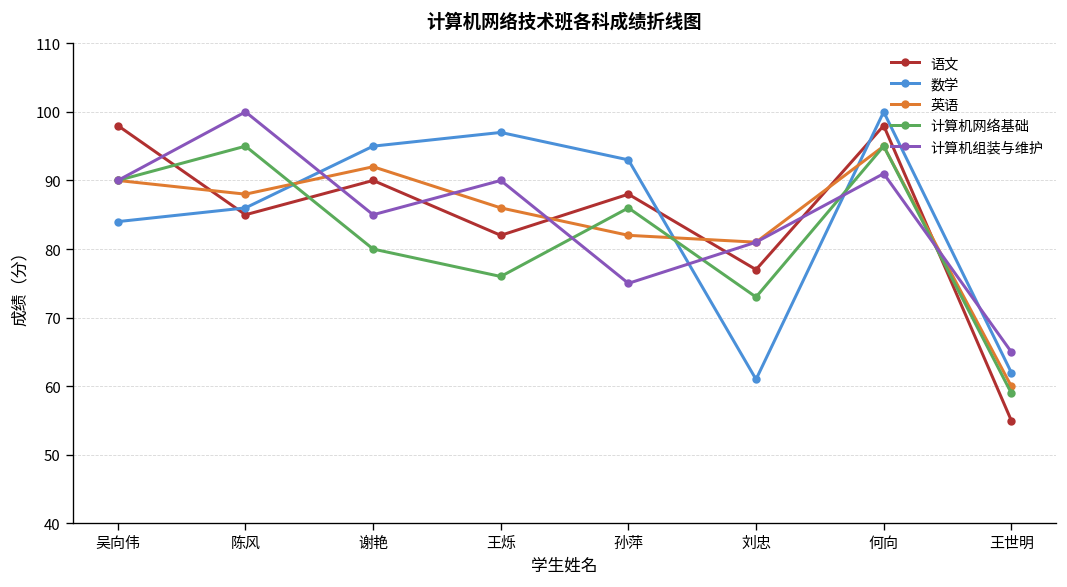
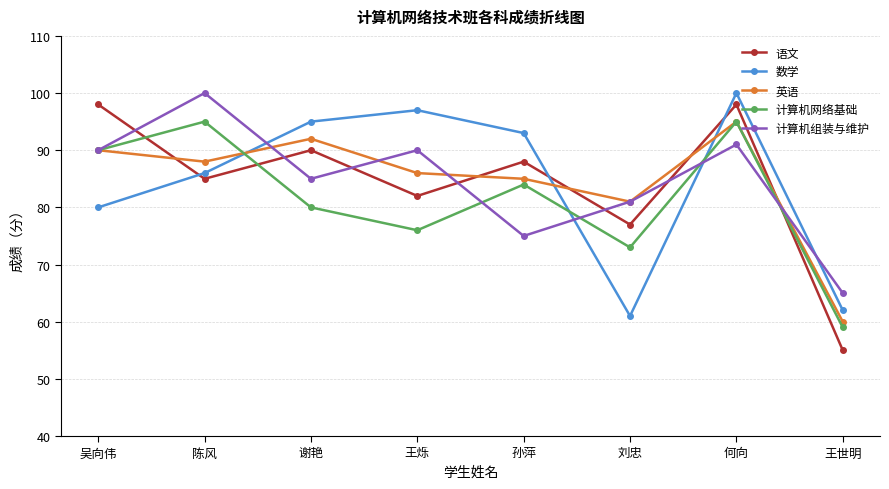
  {
    "语文": {
      "吴向伟": 98,
      "陈风": 85,
      "谢艳": 90,
      "王烁": 82,
      "孙萍": 88,
      "刘忠": 77,
      "何向": 98,
      "王世明": 55
    },
    "数学": {
-     "吴向伟": 84,
+     "吴向伟": 80,
      "陈风": 86,
      "谢艳": 95,
      "王烁": 97,
      "孙萍": 93,
      "刘忠": 61,
      "何向": 100,
      "王世明": 62
    },
    "英语": {
      "陈风": 88,
      "谢艳": 92,
      "王烁": 86,
-     "孙萍": 82,
+     "孙萍": 85,
      "王世明": 60
    },
    "计算机网络基础": {
      "陈风": 95,
      "谢艳": 80,
      "王烁": 76,
-     "孙萍": 86,
+     "孙萍": 84,
      "刘忠": 73,
      "王世明": 59
    },
    "计算机组装与维护": {
      "陈风": 100,
      "谢艳": 85,
      "王烁": 90,
      "孙萍": 75,
      "何向": 91,
      "王世明": 65
    }
  }
